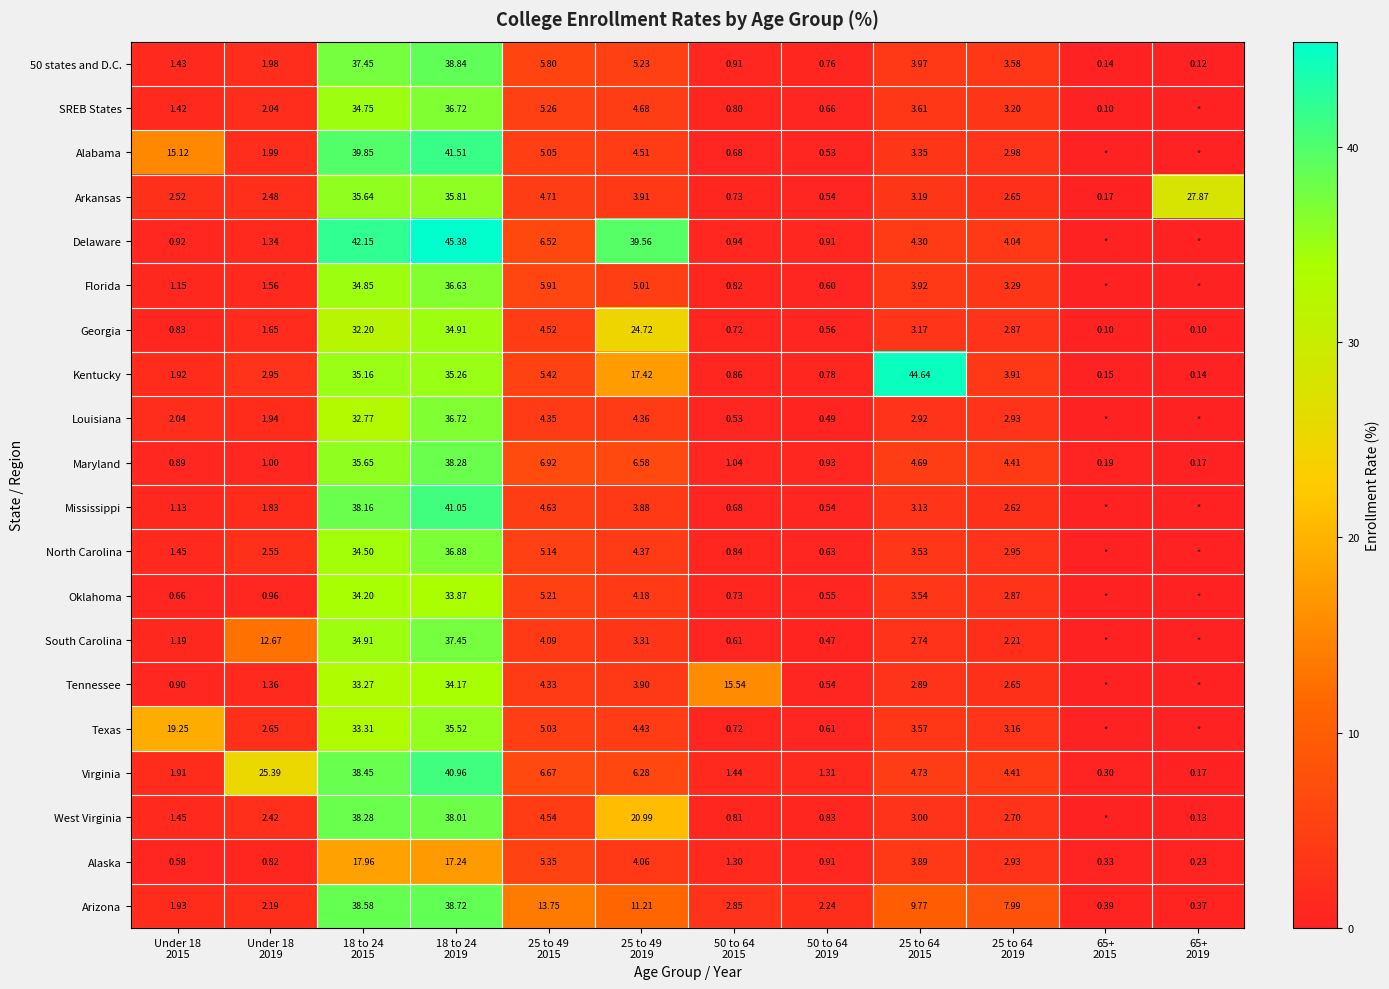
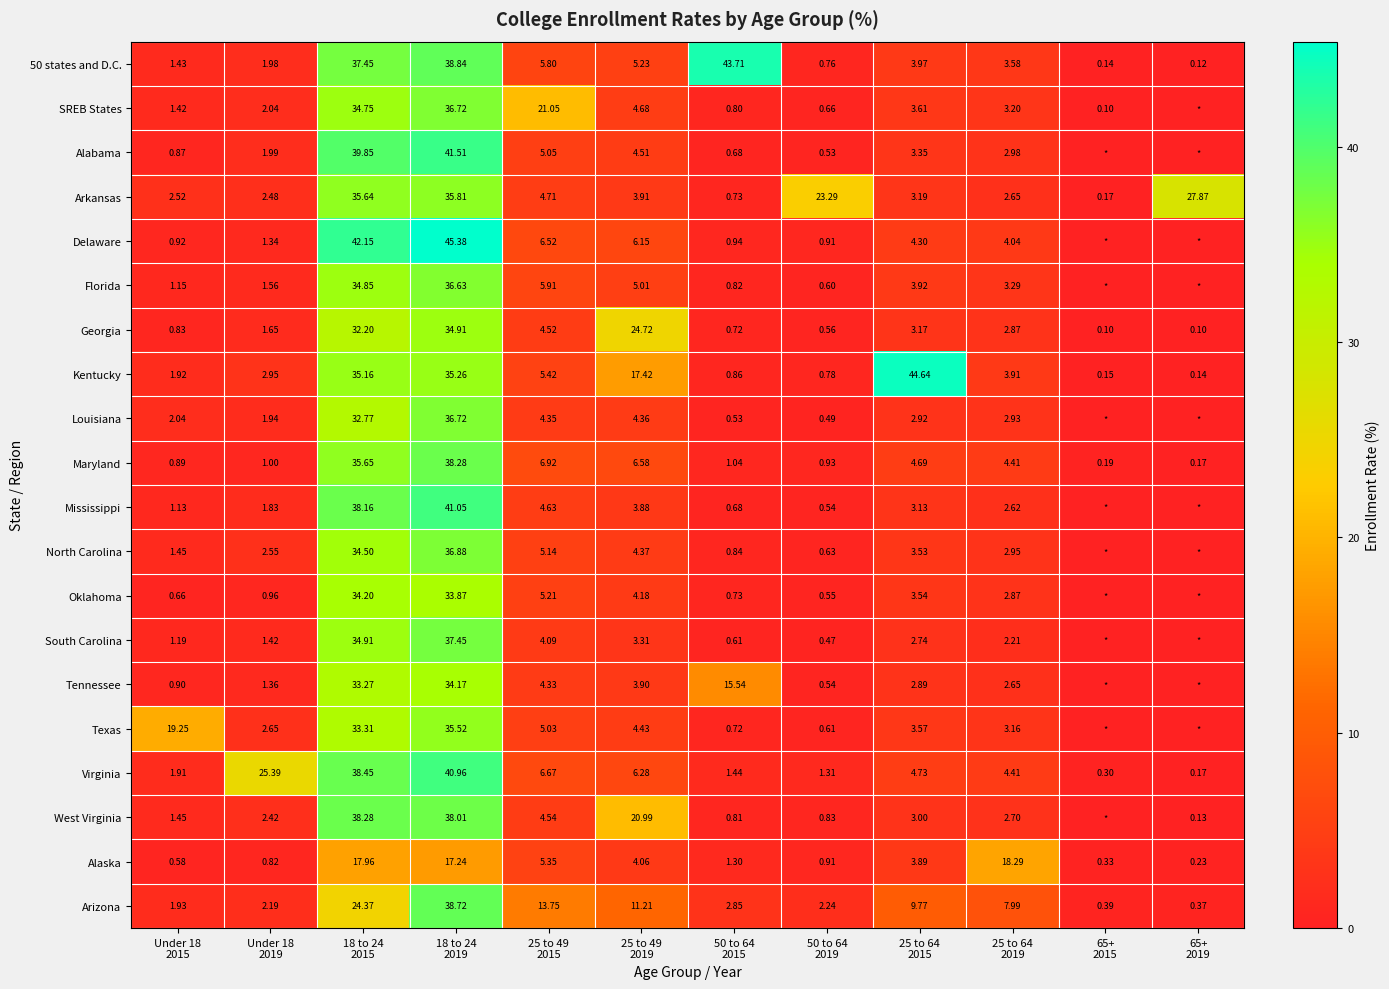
  {
    "50 states and D.C.": {
      "Under 18 2015": 1.43,
      "Under 18 2019": 1.98,
      "18 to 24 2015": 37.45,
      "18 to 24 2019": 38.84,
      "25 to 49 2015": 5.80,
      "25 to 49 2019": 5.23,
-     "50 to 64 2015": 0.91,
+     "50 to 64 2015": 43.71,
      "50 to 64 2019": 0.76,
      "25 to 64 2015": 3.97,
      "25 to 64 2019": 3.58,
      "65+ 2015": 0.14,
      "65+ 2019": 0.12
    },
    "SREB States": {
      "Under 18 2015": 1.42,
      "Under 18 2019": 2.04,
      "18 to 24 2015": 34.75,
      "18 to 24 2019": 36.72,
-     "25 to 49 2015": 5.26,
+     "25 to 49 2015": 21.05,
      "25 to 49 2019": 4.68,
      "50 to 64 2015": 0.80,
      "50 to 64 2019": 0.66,
      "25 to 64 2015": 3.61,
      "25 to 64 2019": 3.20,
      "65+ 2015": 0.10
    },
    "Alabama": {
-     "Under 18 2015": 15.12,
+     "Under 18 2015": 0.87,
      "Under 18 2019": 1.99,
      "18 to 24 2015": 39.85,
      "18 to 24 2019": 41.51,
      "25 to 49 2015": 5.05,
      "25 to 49 2019": 4.51,
      "50 to 64 2015": 0.68,
      "50 to 64 2019": 0.53,
      "25 to 64 2015": 3.35,
      "25 to 64 2019": 2.98
    },
    "Arkansas": {
      "Under 18 2015": 2.52,
      "Under 18 2019": 2.48,
      "18 to 24 2015": 35.64,
      "18 to 24 2019": 35.81,
      "25 to 49 2015": 4.71,
      "25 to 49 2019": 3.91,
      "50 to 64 2015": 0.73,
-     "50 to 64 2019": 0.54,
+     "50 to 64 2019": 23.29,
      "25 to 64 2015": 3.19,
      "25 to 64 2019": 2.65,
      "65+ 2015": 0.17,
      "65+ 2019": 27.87
    },
    "Delaware": {
      "Under 18 2015": 0.92,
      "Under 18 2019": 1.34,
      "18 to 24 2015": 42.15,
      "18 to 24 2019": 45.38,
      "25 to 49 2015": 6.52,
-     "25 to 49 2019": 39.56,
+     "25 to 49 2019": 6.15,
      "50 to 64 2015": 0.94,
      "50 to 64 2019": 0.91,
      "25 to 64 2015": 4.30,
      "25 to 64 2019": 4.04
    },
    "South Carolina": {
      "Under 18 2015": 1.19,
-     "Under 18 2019": 12.67,
+     "Under 18 2019": 1.42,
      "18 to 24 2015": 34.91,
      "18 to 24 2019": 37.45,
      "25 to 49 2015": 4.09,
      "25 to 49 2019": 3.31,
      "50 to 64 2015": 0.61,
      "50 to 64 2019": 0.47,
      "25 to 64 2015": 2.74,
      "25 to 64 2019": 2.21
    },
    "Alaska": {
      "Under 18 2015": 0.58,
      "Under 18 2019": 0.82,
      "18 to 24 2015": 17.96,
      "18 to 24 2019": 17.24,
      "25 to 49 2015": 5.35,
      "25 to 49 2019": 4.06,
      "50 to 64 2015": 1.30,
      "50 to 64 2019": 0.91,
      "25 to 64 2015": 3.89,
-     "25 to 64 2019": 2.93,
+     "25 to 64 2019": 18.29,
      "65+ 2015": 0.33,
      "65+ 2019": 0.23
    },
    "Arizona": {
      "Under 18 2015": 1.93,
      "Under 18 2019": 2.19,
-     "18 to 24 2015": 38.58,
+     "18 to 24 2015": 24.37,
      "18 to 24 2019": 38.72,
      "25 to 49 2015": 13.75,
      "25 to 49 2019": 11.21,
      "50 to 64 2015": 2.85,
      "50 to 64 2019": 2.24,
      "25 to 64 2015": 9.77,
      "25 to 64 2019": 7.99,
      "65+ 2015": 0.39,
      "65+ 2019": 0.37
    }
  }
